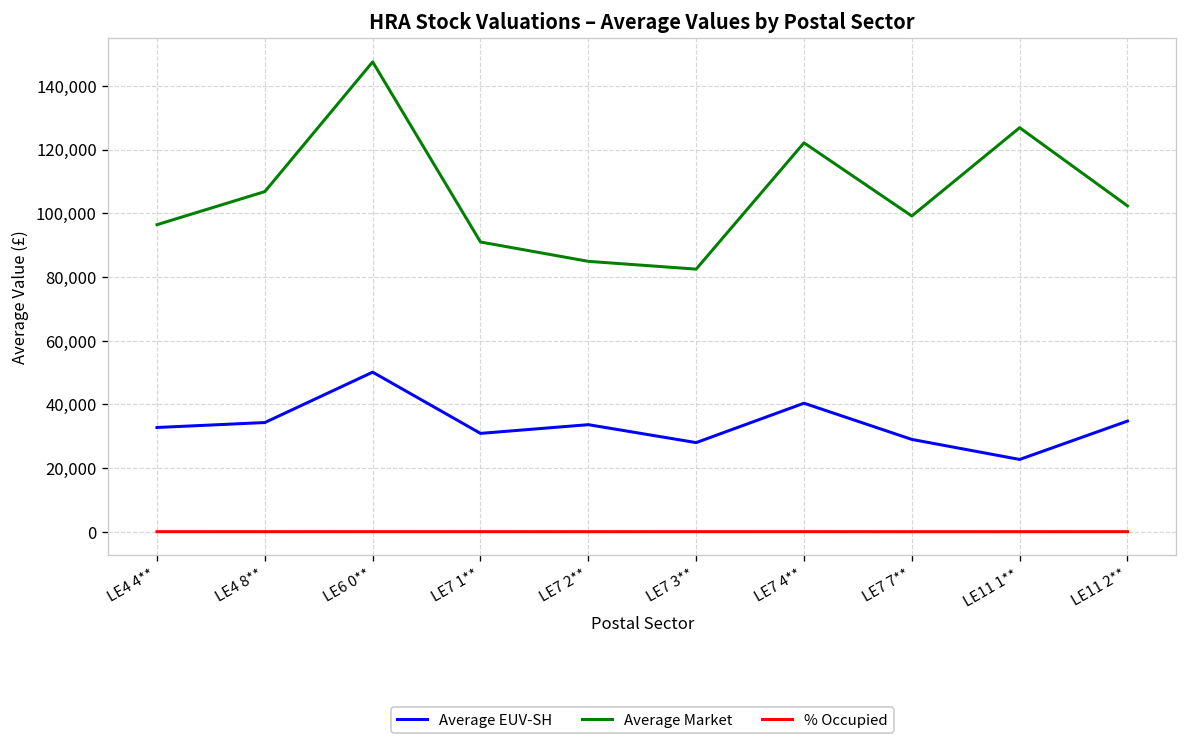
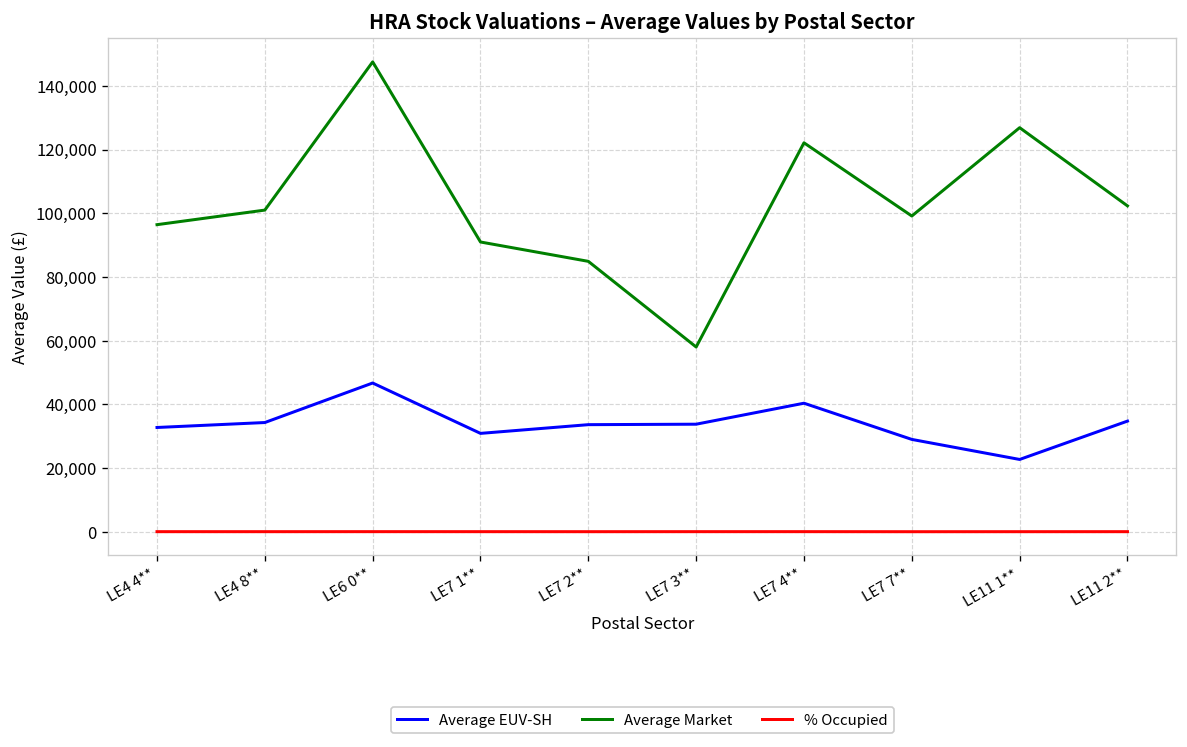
  {
    "Average EUV-SH": {
      "LE4 4**": "33,000",
      "LE4 8**": "34,000",
-     "LE6 0**": "50,000",
+     "LE6 0**": "47,000",
      "LE7 1**": "31,000",
      "LE7 2**": "34,000",
-     "LE7 3**": "28,000",
+     "LE7 3**": "34,000",
      "LE7 4**": "40,000",
      "LE7 7**": "29,000",
      "LE11 1**": "23,000",
      "LE11 2**": "35,000"
    },
    "Average Market": {
      "LE4 4**": "96,000",
-     "LE4 8**": "107,000",
+     "LE4 8**": "101,000",
      "LE6 0**": "148,000",
      "LE7 1**": "91,000",
      "LE7 2**": "85,000",
-     "LE7 3**": "82,000",
+     "LE7 3**": "58,000",
      "LE7 4**": "122,000",
      "LE7 7**": "99,000",
      "LE11 1**": "127,000",
      "LE11 2**": "102,000"
    },
    "% Occupied": {
      "LE4 4**": "0",
      "LE4 8**": "0",
      "LE6 0**": "0",
      "LE7 1**": "0",
      "LE7 2**": "0",
      "LE7 3**": "0",
      "LE7 4**": "0",
      "LE7 7**": "0",
      "LE11 1**": "0",
      "LE11 2**": "0"
    }
  }
